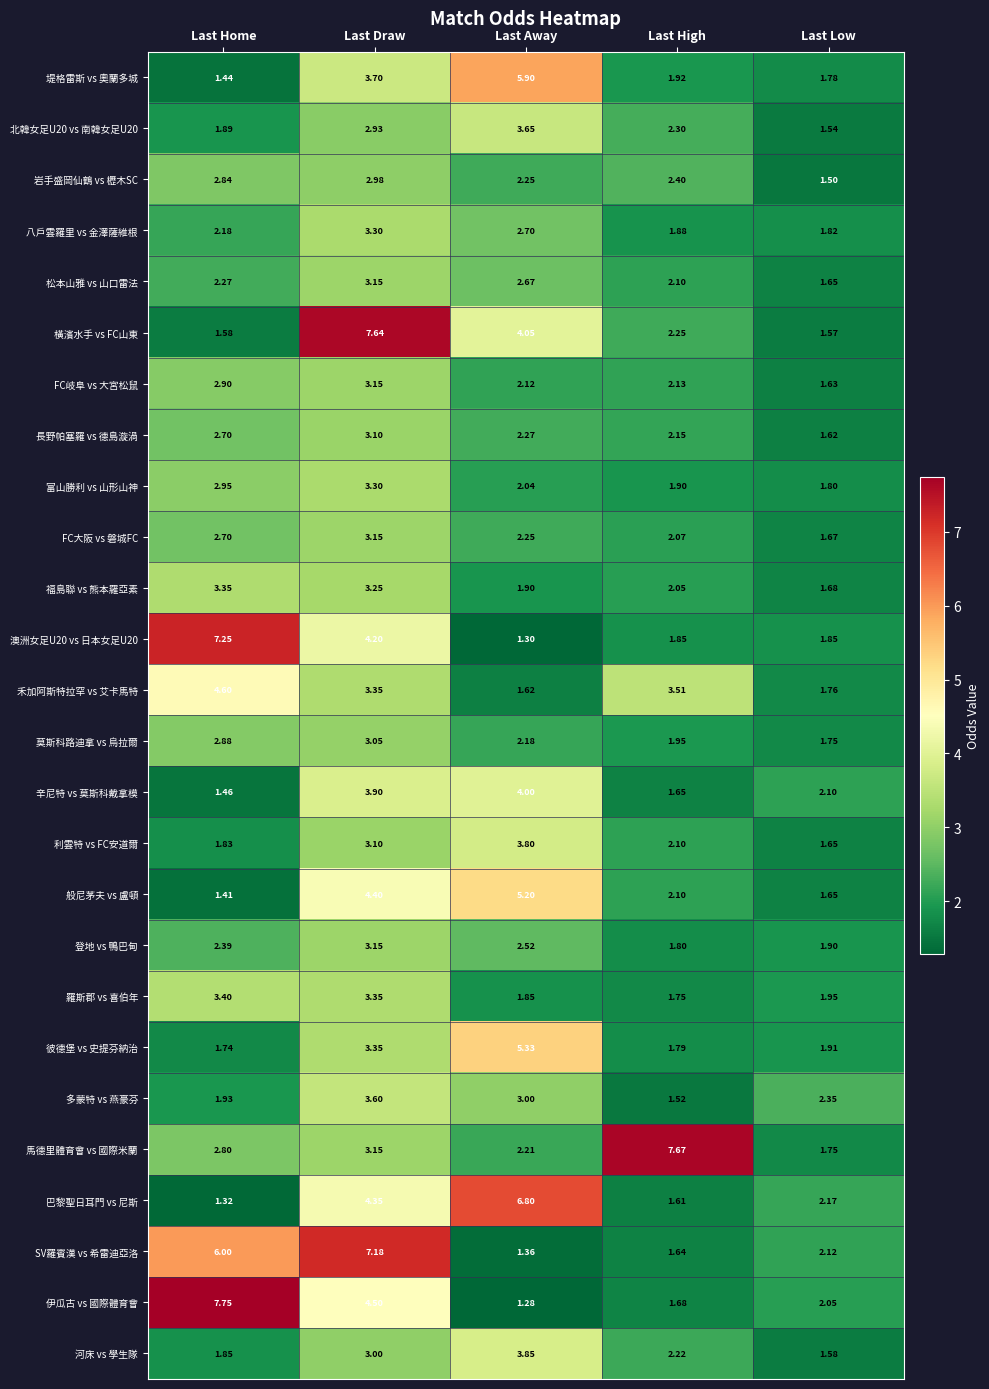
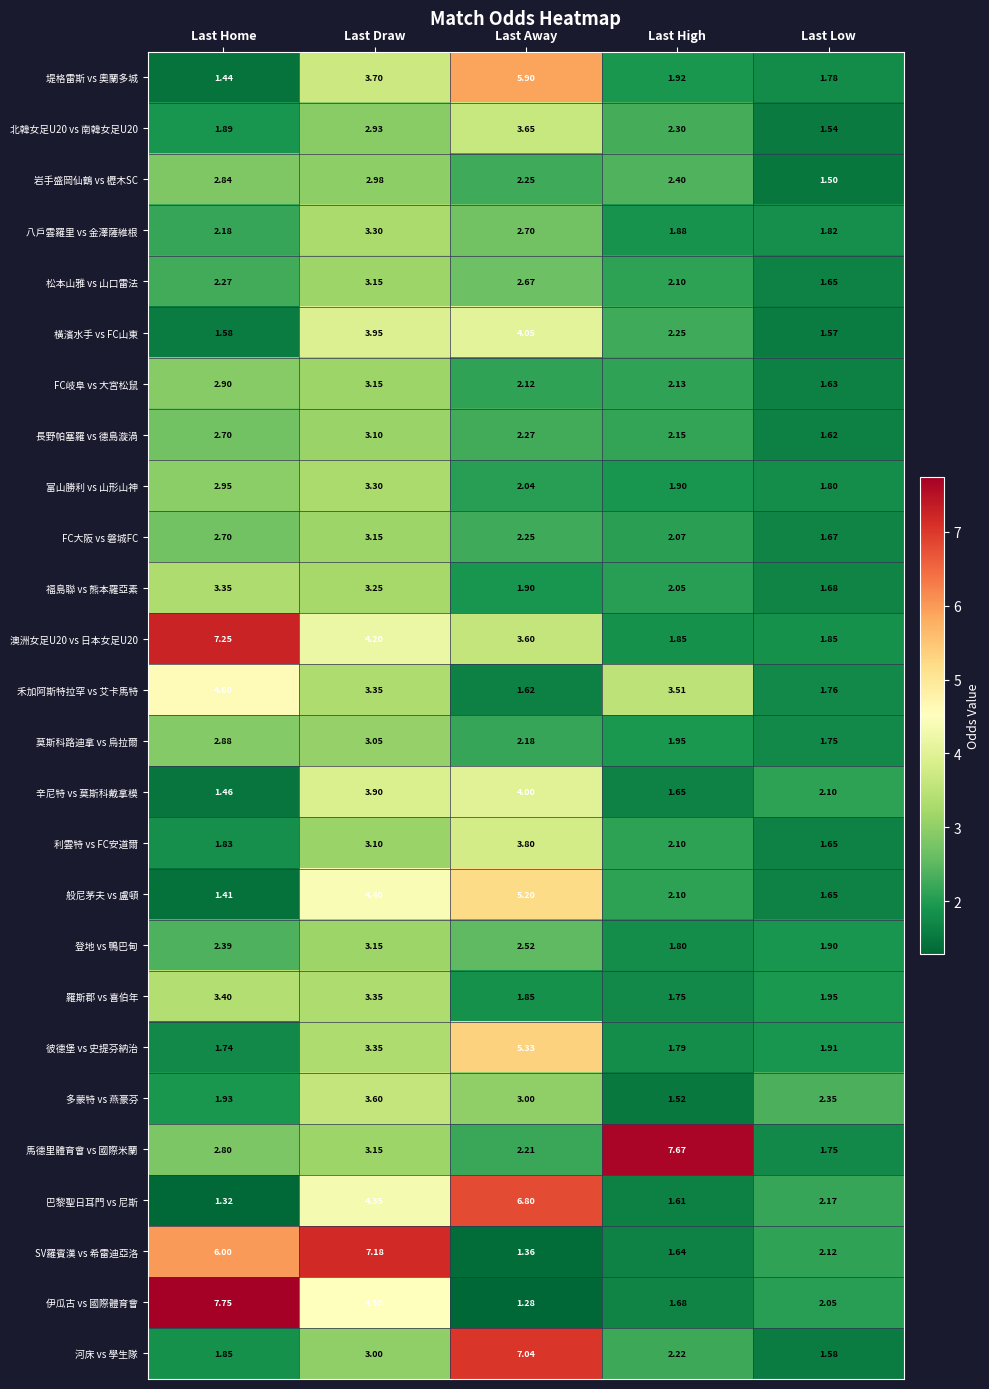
  {
    "堤格雷斯 vs 奧蘭多城": {
      "Last Home": 1.44,
      "Last Draw": 3.70,
      "Last Away": 5.90,
      "Last High": 1.92,
      "Last Low": 1.78
    },
    "北韓女足U20 vs 南韓女足U20": {
      "Last Home": 1.89,
      "Last Draw": 2.93,
      "Last Away": 3.65,
      "Last High": 2.30,
      "Last Low": 1.54
    },
    "岩手盛岡仙鶴 vs 櫪木SC": {
      "Last Home": 2.84,
      "Last Draw": 2.98,
      "Last Away": 2.25,
      "Last High": 2.40,
      "Last Low": 1.50
    },
    "八戶雲羅里 vs 金澤薩維根": {
      "Last Home": 2.18,
      "Last Draw": 3.30,
      "Last Away": 2.70,
      "Last High": 1.88,
      "Last Low": 1.82
    },
    "松本山雅 vs 山口雷法": {
      "Last Home": 2.27,
      "Last Draw": 3.15,
      "Last Away": 2.67,
      "Last High": 2.10,
      "Last Low": 1.65
    },
    "橫濱水手 vs FC山東": {
      "Last Home": 1.58,
-     "Last Draw": 7.64,
+     "Last Draw": 3.95,
      "Last Away": 4.05,
      "Last High": 2.25,
      "Last Low": 1.57
    },
    "FC岐阜 vs 大宮松鼠": {
      "Last Home": 2.90,
      "Last Draw": 3.15,
      "Last Away": 2.12,
      "Last High": 2.13,
      "Last Low": 1.63
    },
    "長野帕塞羅 vs 德島漩渦": {
      "Last Home": 2.70,
      "Last Draw": 3.10,
      "Last Away": 2.27,
      "Last High": 2.15,
      "Last Low": 1.62
    },
    "富山勝利 vs 山形山神": {
      "Last Home": 2.95,
      "Last Draw": 3.30,
      "Last Away": 2.04,
      "Last High": 1.90,
      "Last Low": 1.80
    },
    "FC大阪 vs 磐城FC": {
      "Last Home": 2.70,
      "Last Draw": 3.15,
      "Last Away": 2.25,
      "Last High": 2.07,
      "Last Low": 1.67
    },
    "福島聯 vs 熊本羅亞素": {
      "Last Home": 3.35,
      "Last Draw": 3.25,
      "Last Away": 1.90,
      "Last High": 2.05,
      "Last Low": 1.68
    },
    "澳洲女足U20 vs 日本女足U20": {
      "Last Home": 7.25,
      "Last Draw": 4.20,
-     "Last Away": 1.30,
+     "Last Away": 3.60,
      "Last High": 1.85,
      "Last Low": 1.85
    },
    "禾加阿斯特拉罕 vs 艾卡馬特": {
      "Last Home": 4.60,
      "Last Draw": 3.35,
      "Last Away": 1.62,
      "Last High": 3.51,
      "Last Low": 1.76
    },
    "莫斯科路迪拿 vs 烏拉爾": {
      "Last Home": 2.88,
      "Last Draw": 3.05,
      "Last Away": 2.18,
      "Last High": 1.95,
      "Last Low": 1.75
    },
    "辛尼特 vs 莫斯科戴拿模": {
      "Last Home": 1.46,
      "Last Draw": 3.90,
      "Last Away": 4.00,
      "Last High": 1.65,
      "Last Low": 2.10
    },
    "利雲特 vs FC安道爾": {
      "Last Home": 1.83,
      "Last Draw": 3.10,
      "Last Away": 3.80,
      "Last High": 2.10,
      "Last Low": 1.65
    },
    "般尼茅夫 vs 盧頓": {
      "Last Home": 1.41,
      "Last Draw": 4.40,
      "Last Away": 5.20,
      "Last High": 2.10,
      "Last Low": 1.65
    },
    "登地 vs 鴨巴甸": {
      "Last Home": 2.39,
      "Last Draw": 3.15,
      "Last Away": 2.52,
      "Last High": 1.80,
      "Last Low": 1.90
    },
    "羅斯郡 vs 喜伯年": {
      "Last Home": 3.40,
      "Last Draw": 3.35,
      "Last Away": 1.85,
      "Last High": 1.75,
      "Last Low": 1.95
    },
    "彼德堡 vs 史提芬納治": {
      "Last Home": 1.74,
      "Last Draw": 3.35,
      "Last Away": 5.33,
      "Last High": 1.79,
      "Last Low": 1.91
    },
    "多蒙特 vs 燕豪芬": {
      "Last Home": 1.93,
      "Last Draw": 3.60,
      "Last Away": 3.00,
      "Last High": 1.52,
      "Last Low": 2.35
    },
    "馬德里體育會 vs 國際米蘭": {
      "Last Home": 2.80,
      "Last Draw": 3.15,
      "Last Away": 2.21,
      "Last High": 7.67,
      "Last Low": 1.75
    },
    "巴黎聖日耳門 vs 尼斯": {
      "Last Home": 1.32,
      "Last Draw": 4.35,
      "Last Away": 6.80,
      "Last High": 1.61,
      "Last Low": 2.17
    },
    "SV羅賓漢 vs 希雷迪亞洛": {
      "Last Home": 6.00,
      "Last Draw": 7.18,
      "Last Away": 1.36,
      "Last High": 1.64,
      "Last Low": 2.12
    },
    "伊瓜古 vs 國際體育會": {
      "Last Home": 7.75,
      "Last Draw": 4.50,
      "Last Away": 1.28,
      "Last High": 1.68,
      "Last Low": 2.05
    },
    "河床 vs 學生隊": {
      "Last Home": 1.85,
      "Last Draw": 3.00,
-     "Last Away": 3.85,
+     "Last Away": 7.04,
      "Last High": 2.22,
      "Last Low": 1.58
    }
  }
